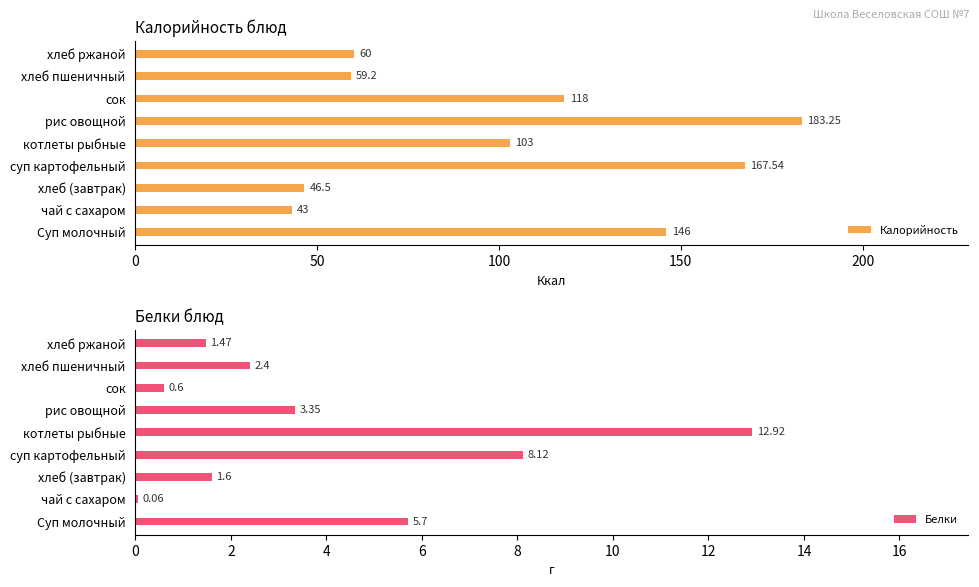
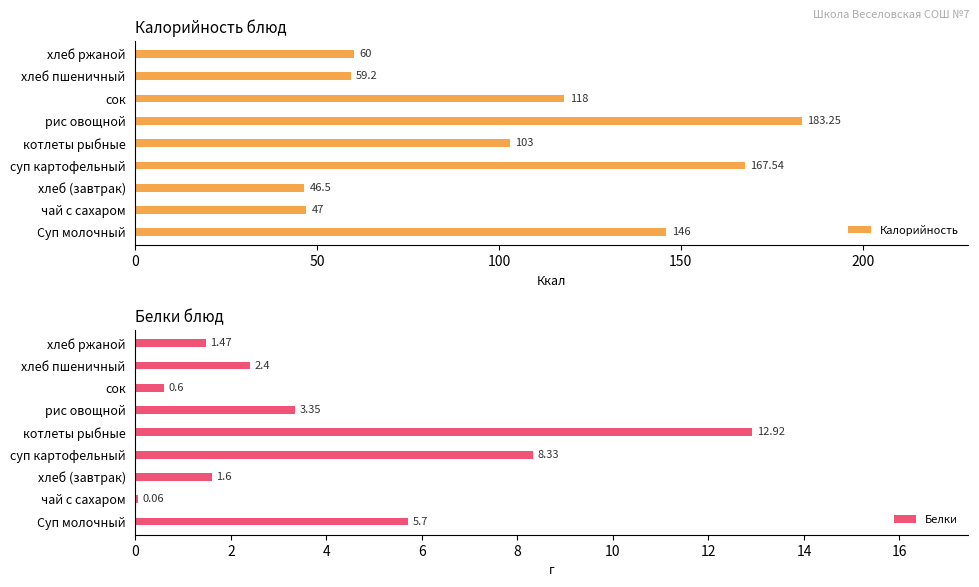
  {
    "Калорийность блюд": {
      "хлеб ржаной": 60,
      "хлеб пшеничный": 59.2,
      "сок": 118,
      "рис овощной": 183.25,
      "котлеты рыбные": 103,
      "суп картофельный": 167.54,
      "хлеб (завтрак)": 46.5,
-     "чай с сахаром": 43,
+     "чай с сахаром": 47,
      "Суп молочный": 146
    },
    "Белки блюд": {
      "хлеб ржаной": 1.47,
      "хлеб пшеничный": 2.4,
      "сок": 0.6,
      "рис овощной": 3.35,
      "котлеты рыбные": 12.92,
-     "суп картофельный": 8.12,
+     "суп картофельный": 8.33,
      "хлеб (завтрак)": 1.6,
      "чай с сахаром": 0.06,
      "Суп молочный": 5.7
    }
  }
